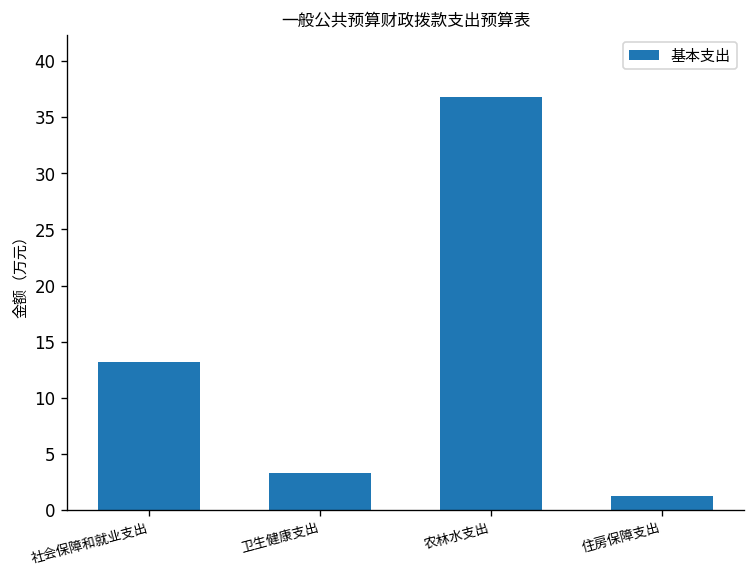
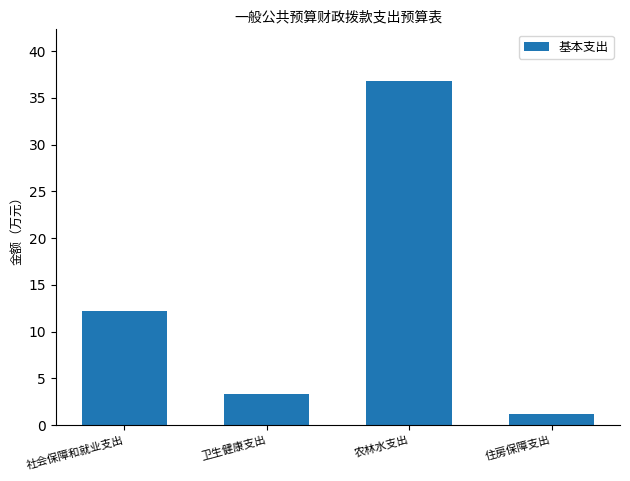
  {
-   "社会保障和就业支出": 13,
+   "社会保障和就业支出": 12,
    "卫生健康支出": 3,
    "农林水支出": 37,
    "住房保障支出": 1
  }
